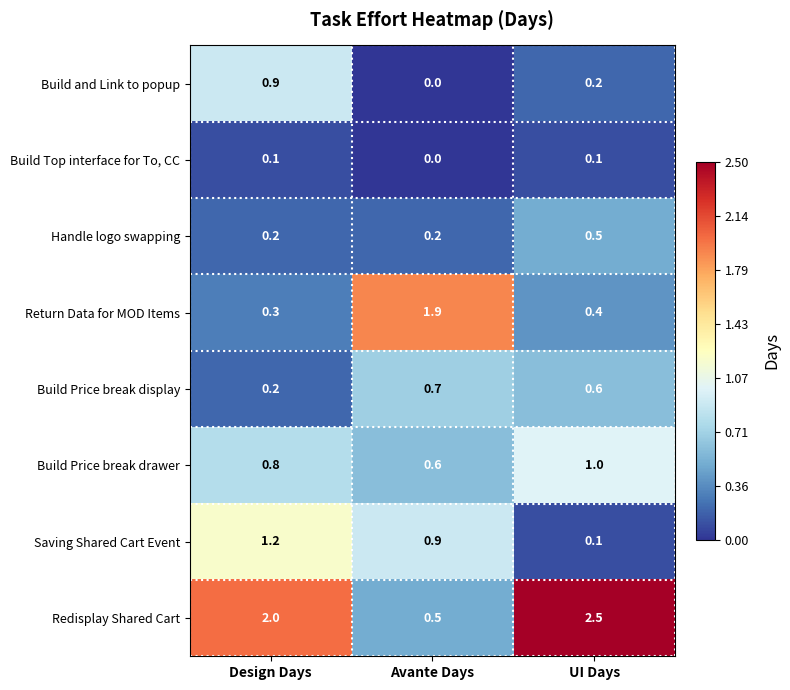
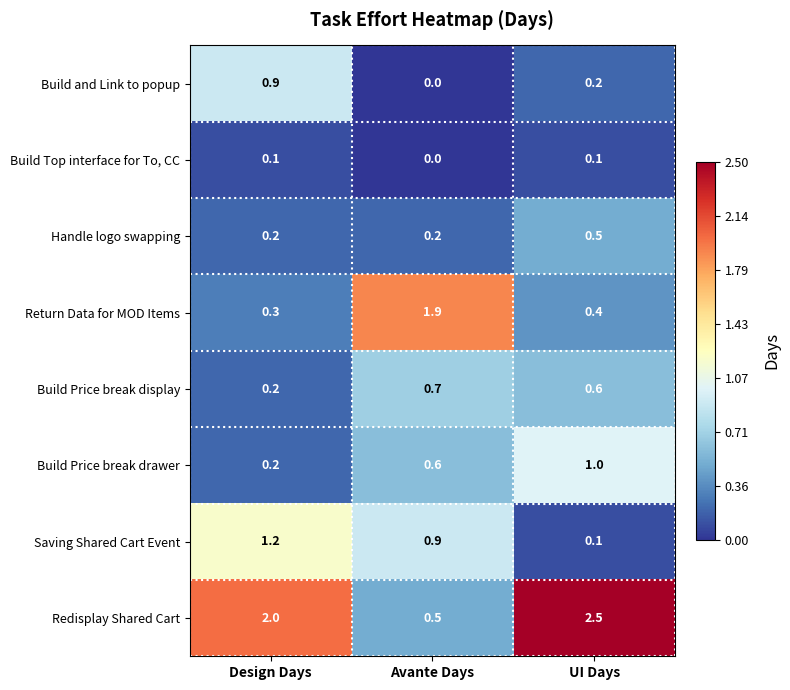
  {
    "Build and Link to popup": {
      "Design Days": 0.9,
      "Avante Days": 0.0,
      "UI Days": 0.2
    },
    "Build Top interface for To, CC": {
      "Design Days": 0.1,
      "Avante Days": 0.0,
      "UI Days": 0.1
    },
    "Handle logo swapping": {
      "Design Days": 0.2,
      "Avante Days": 0.2,
      "UI Days": 0.5
    },
    "Return Data for MOD Items": {
      "Design Days": 0.3,
      "Avante Days": 1.9,
      "UI Days": 0.4
    },
    "Build Price break display": {
      "Design Days": 0.2,
      "Avante Days": 0.7,
      "UI Days": 0.6
    },
    "Build Price break drawer": {
-     "Design Days": 0.8,
+     "Design Days": 0.2,
      "Avante Days": 0.6,
      "UI Days": 1.0
    },
    "Saving Shared Cart Event": {
      "Design Days": 1.2,
      "Avante Days": 0.9,
      "UI Days": 0.1
    },
    "Redisplay Shared Cart": {
      "Design Days": 2.0,
      "Avante Days": 0.5,
      "UI Days": 2.5
    }
  }
